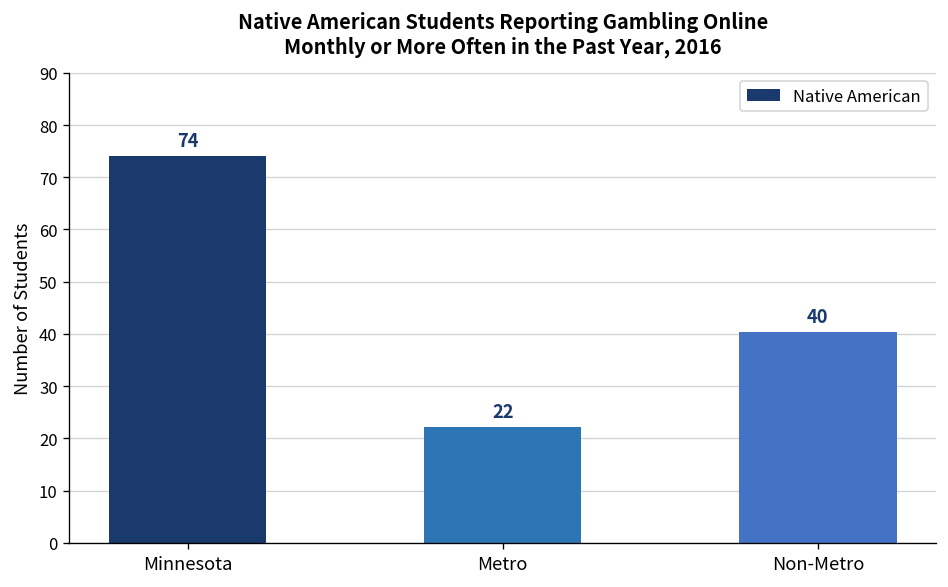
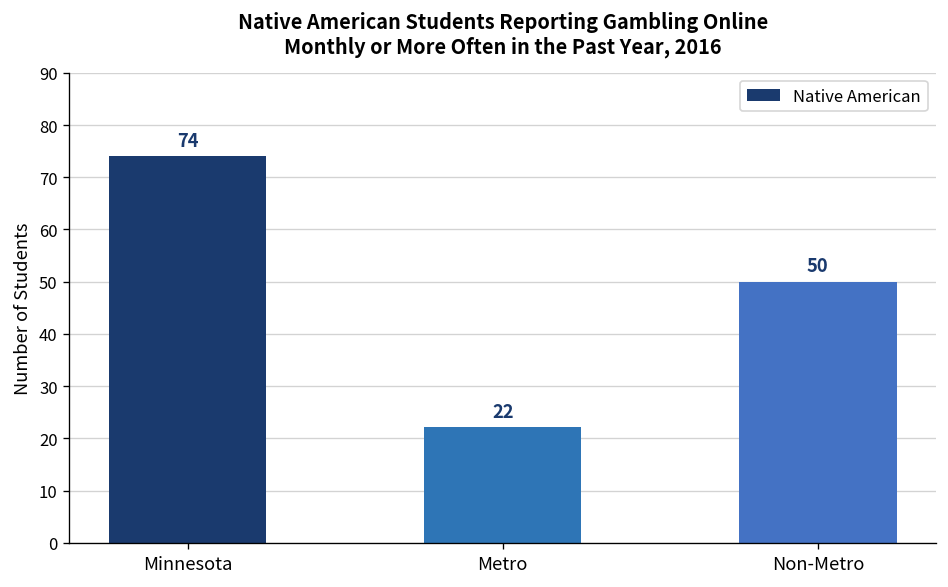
  {
    "Minnesota": 74,
    "Metro": 22,
-   "Non-Metro": 40
+   "Non-Metro": 50
  }
